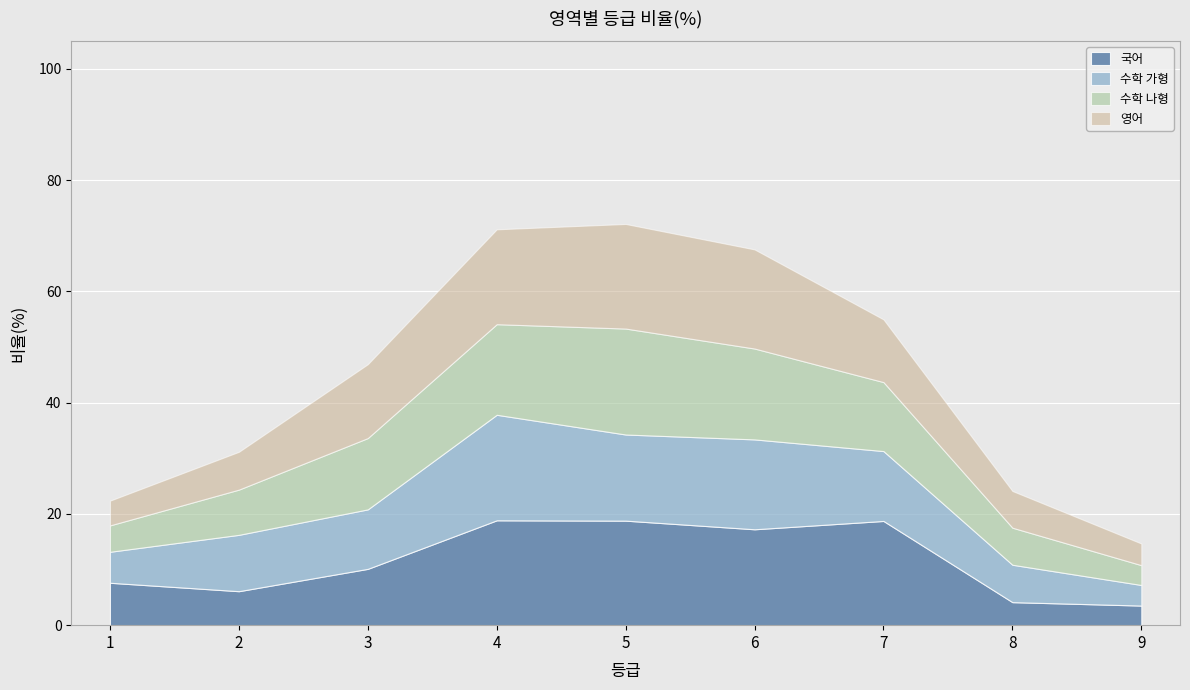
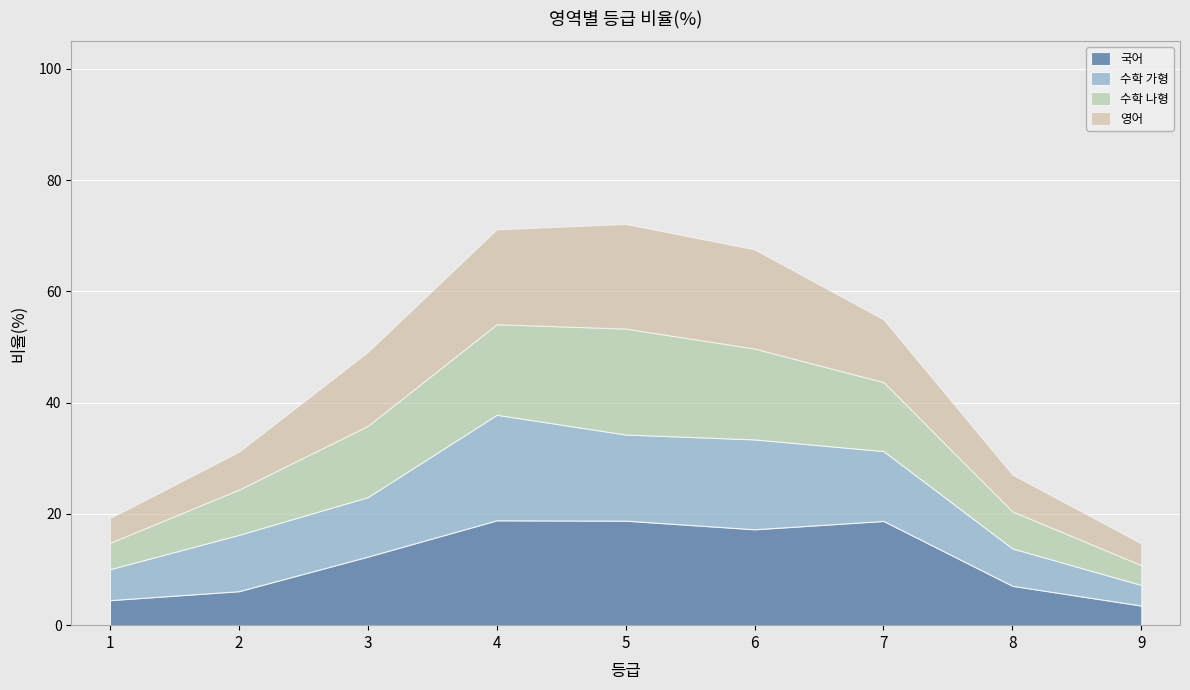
  {
    "국어": {
-     "1": 8,
+     "1": 4,
      "2": 6,
-     "3": 10,
+     "3": 12,
      "4": 19,
      "5": 19,
      "6": 17,
      "7": 19,
-     "8": 4,
+     "8": 7,
      "9": 4
    }
  }
